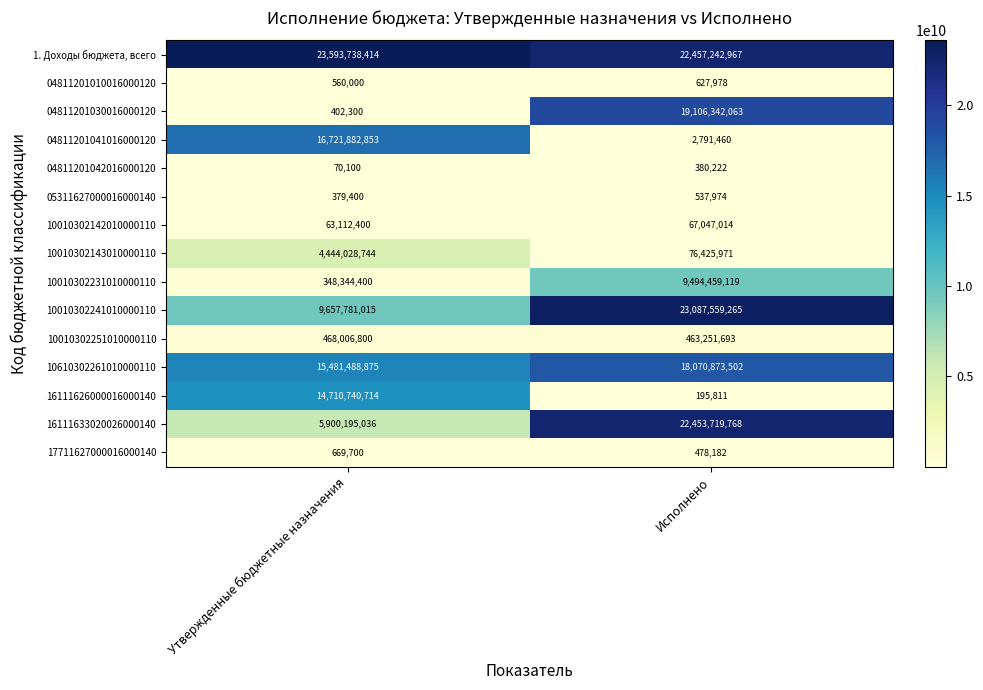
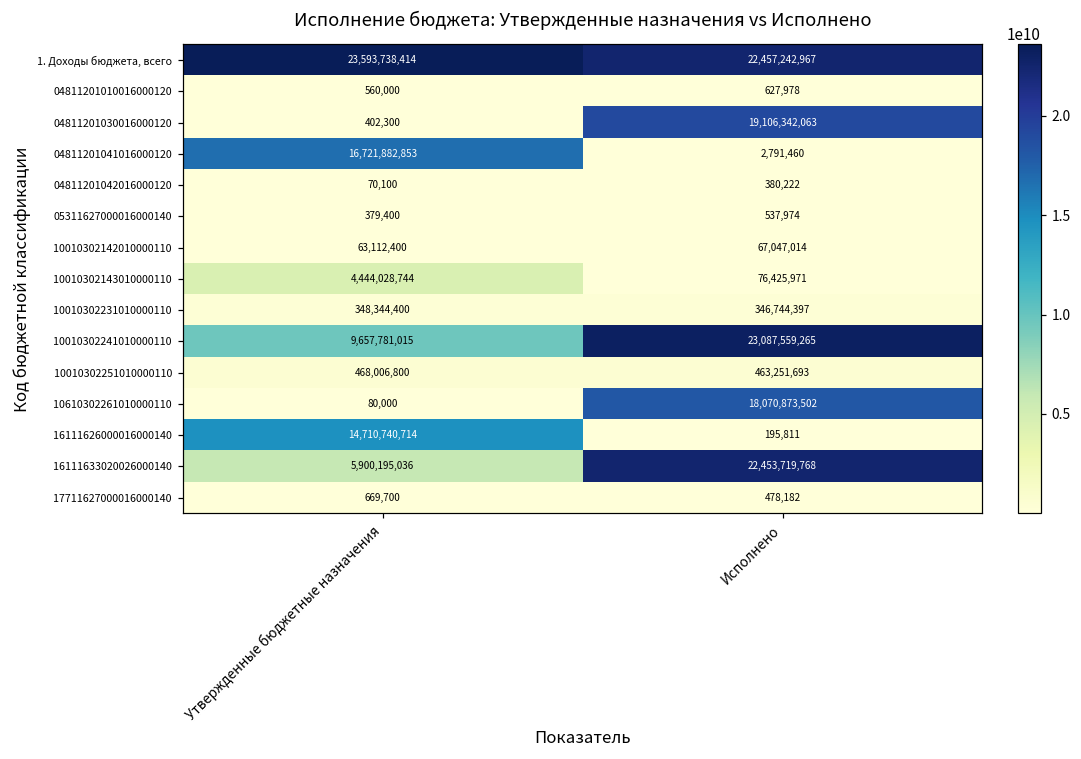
  {
    "1. Доходы бюджета, всего": {
      "Утвержденные бюджетные назначения": "23,593,738,414",
      "Исполнено": "22,457,242,967"
    },
    "04811201010016000120": {
      "Утвержденные бюджетные назначения": "560,000",
      "Исполнено": "627,978"
    },
    "04811201030016000120": {
      "Утвержденные бюджетные назначения": "402,300",
      "Исполнено": "19,106,342,063"
    },
    "04811201041016000120": {
      "Утвержденные бюджетные назначения": "16,721,882,853",
      "Исполнено": "2,791,460"
    },
    "04811201042016000120": {
      "Утвержденные бюджетные назначения": "70,100",
      "Исполнено": "380,222"
    },
    "05311627000016000140": {
      "Утвержденные бюджетные назначения": "379,400",
      "Исполнено": "537,974"
    },
    "10010302142010000110": {
      "Утвержденные бюджетные назначения": "63,112,400",
      "Исполнено": "67,047,014"
    },
    "10010302143010000110": {
      "Утвержденные бюджетные назначения": "4,444,028,744",
      "Исполнено": "76,425,971"
    },
    "10010302231010000110": {
      "Утвержденные бюджетные назначения": "348,344,400",
-     "Исполнено": "9,494,459,119"
+     "Исполнено": "346,744,397"
    },
    "10010302241010000110": {
      "Утвержденные бюджетные назначения": "9,657,781,015",
      "Исполнено": "23,087,559,265"
    },
    "10010302251010000110": {
      "Утвержденные бюджетные назначения": "468,006,800",
      "Исполнено": "463,251,693"
    },
    "10610302261010000110": {
-     "Утвержденные бюджетные назначения": "15,481,488,875",
+     "Утвержденные бюджетные назначения": "80,000",
      "Исполнено": "18,070,873,502"
    },
    "16111626000016000140": {
      "Утвержденные бюджетные назначения": "14,710,740,714",
      "Исполнено": "195,811"
    },
    "16111633020026000140": {
      "Утвержденные бюджетные назначения": "5,900,195,036",
      "Исполнено": "22,453,719,768"
    },
    "17711627000016000140": {
      "Утвержденные бюджетные назначения": "669,700",
      "Исполнено": "478,182"
    }
  }
